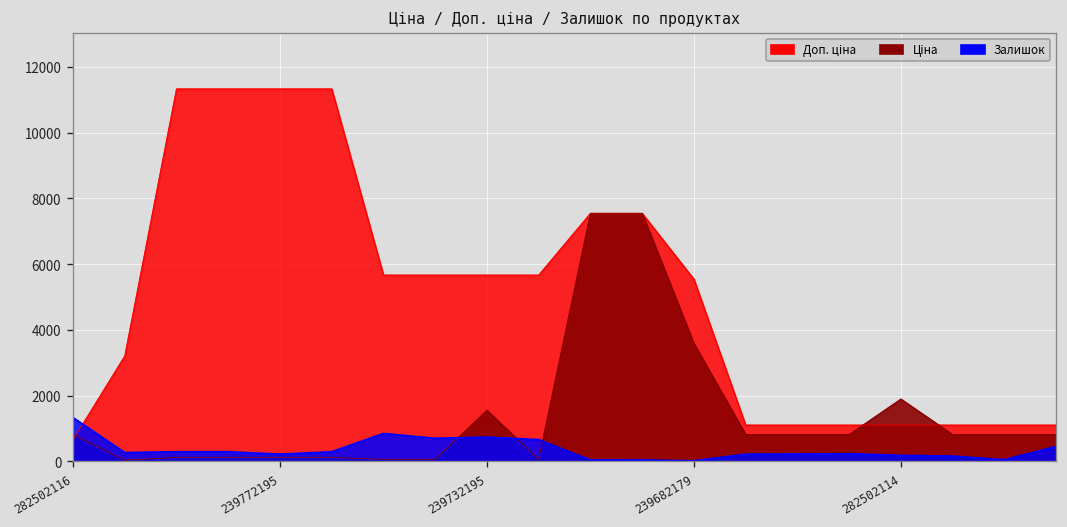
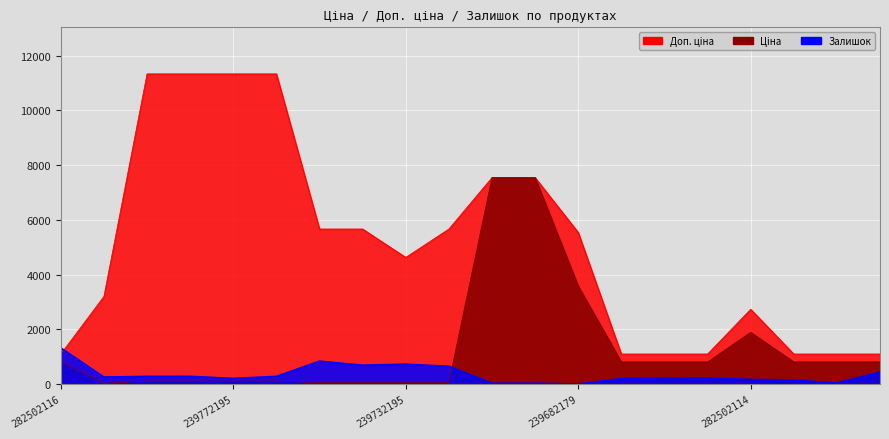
  {
    "Доп. ціна": {
-     "282502116": 700,
+     "282502116": 1100,
      "239772195": 11300,
-     "239732195": 5700,
+     "239732195": 4600,
      "239682179": 5500,
-     "282502114": 1100
+     "282502114": 2700
    },
    "Ціна": {
      "282502116": 800,
      "239772195": 100,
-     "239732195": 1500,
+     "239732195": 100,
      "239682179": 3600,
      "282502114": 1900
    },
    "Залишок": {
      "282502116": 1300,
      "239772195": 200,
      "239732195": 700,
      "239682179": 0,
      "282502114": 200
    }
  }
